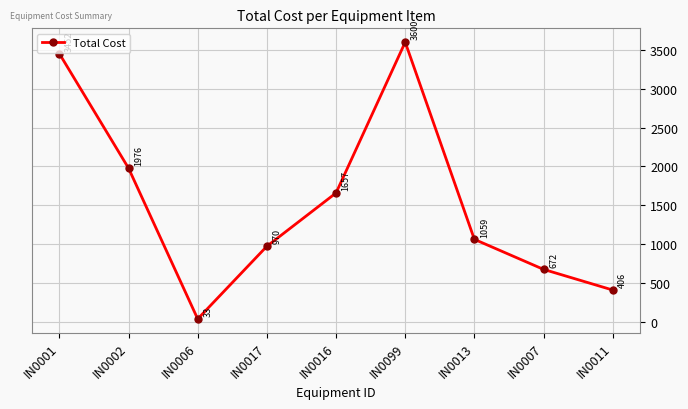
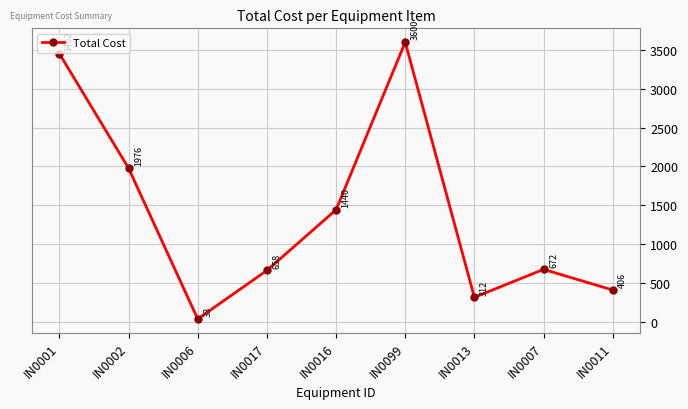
  {
    "IN0002": 1976,
    "IN0006": 33,
-   "IN0017": 970,
-   "IN0016": 1657,
+   "IN0017": 658,
+   "IN0016": 1440,
    "IN0099": 3600,
-   "IN0013": 1059,
+   "IN0013": 312,
    "IN0007": 672,
    "IN0011": 406
  }
